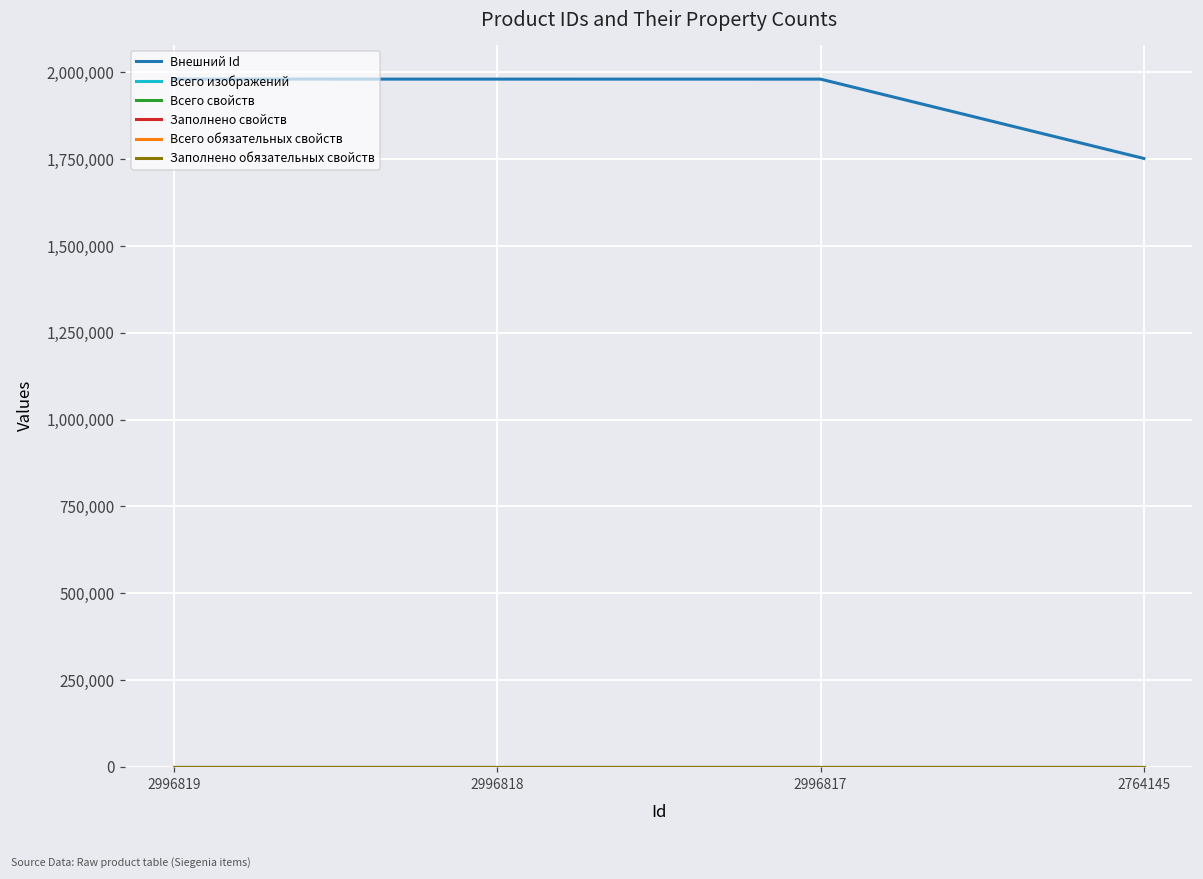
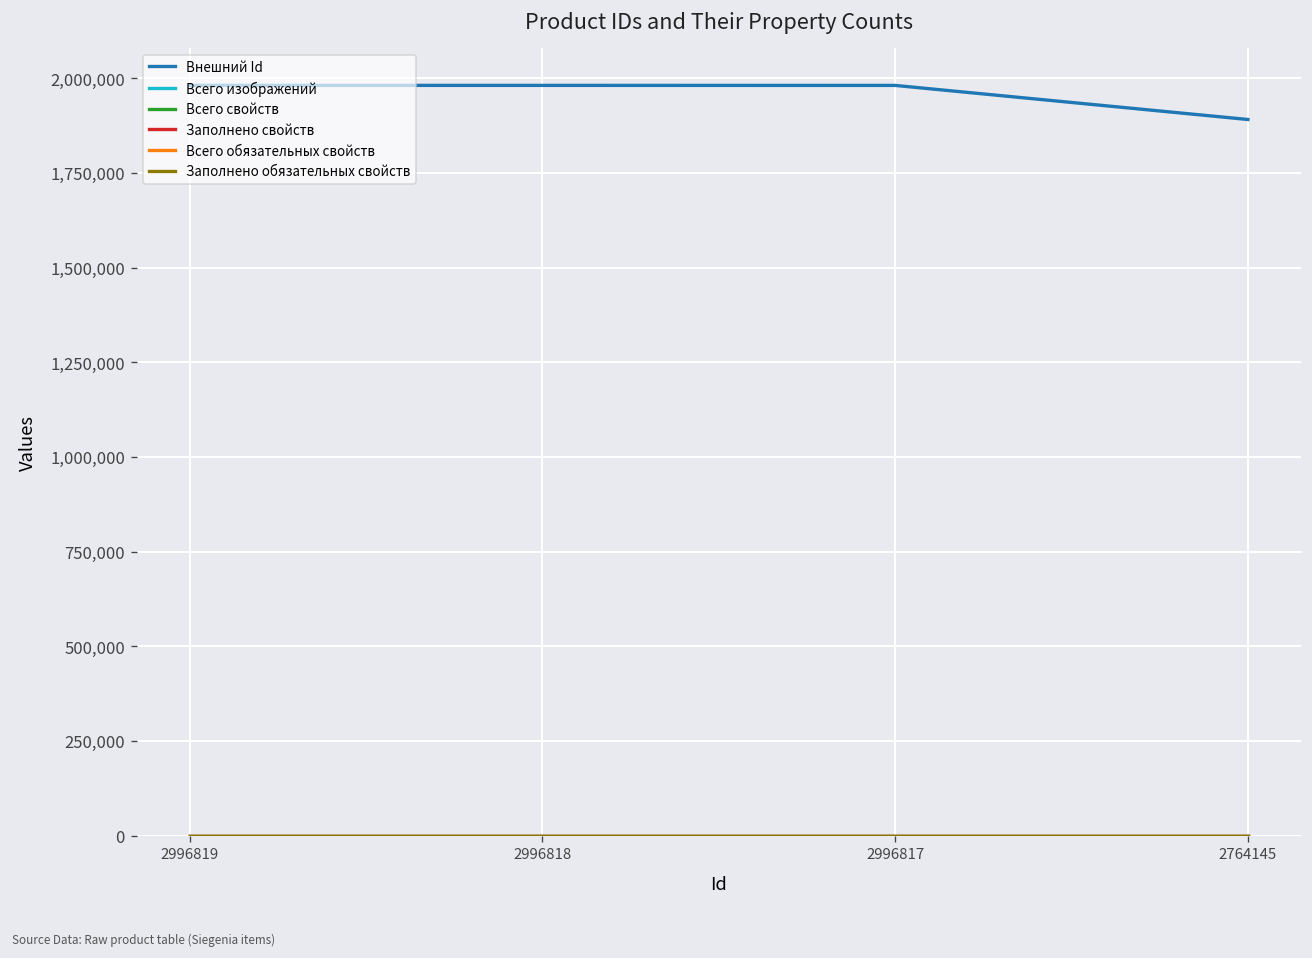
  {
    "Внешний Id": {
      "2996818": "1,980,000",
      "2996817": "1,980,000",
-     "2764145": "1,750,000"
+     "2764145": "1,890,000"
    },
    "Заполнено обязательных свойств": {
      "2996819": "0",
      "2996818": "0",
      "2996817": "0",
      "2764145": "0"
    }
  }
